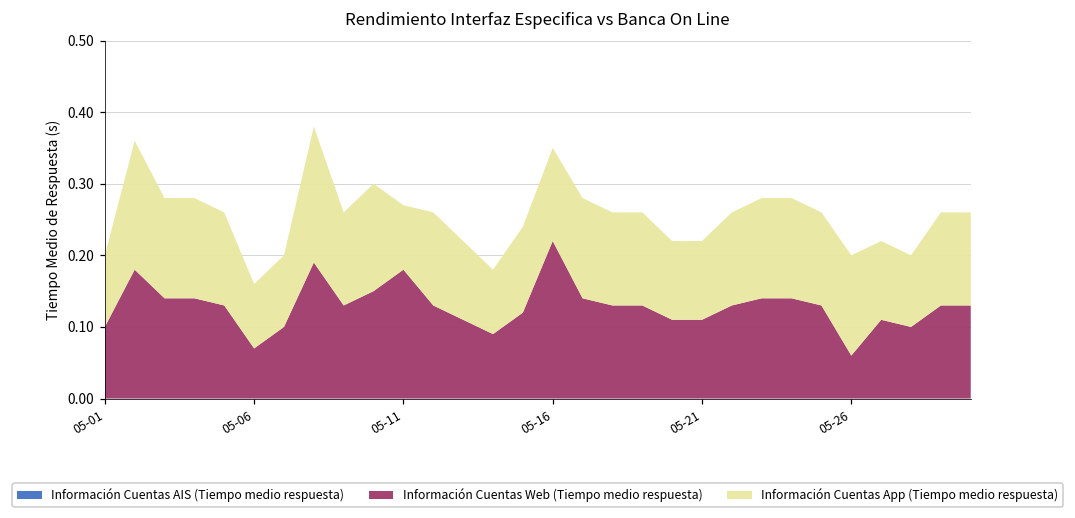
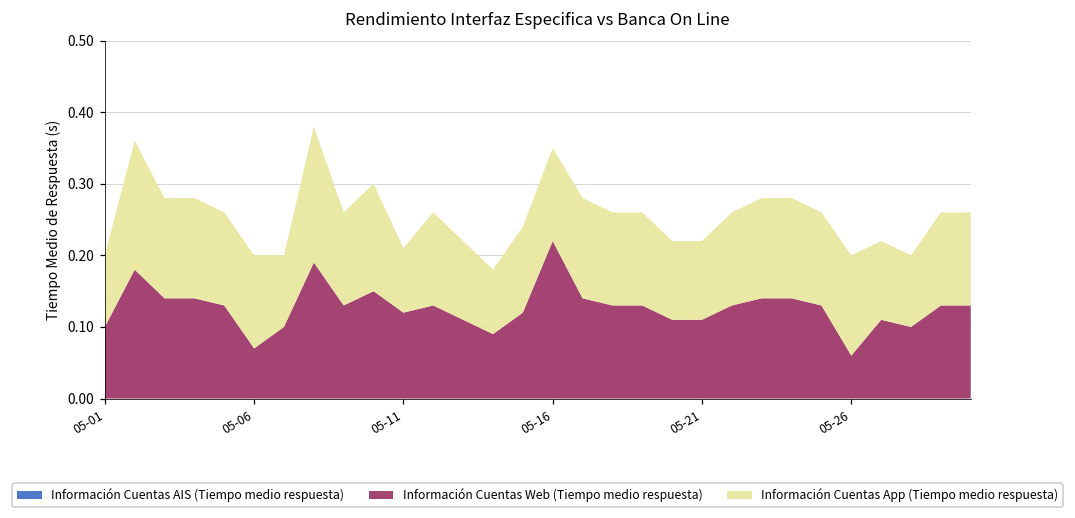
  {
    "Información Cuentas AIS (Tiempo medio respuesta)": {
      "05-01": 0.00,
      "05-06": 0.00,
      "05-11": 0.00,
      "05-16": 0.00,
      "05-21": 0.00,
      "05-26": 0.00
    },
    "Información Cuentas Web (Tiempo medio respuesta)": {
      "05-01": 0.10,
      "05-06": 0.07,
-     "05-11": 0.18,
+     "05-11": 0.12,
      "05-16": 0.22,
      "05-21": 0.11,
      "05-26": 0.06
    },
    "Información Cuentas App (Tiempo medio respuesta)": {
      "05-01": 0.10,
-     "05-06": 0.09,
+     "05-06": 0.13,
      "05-11": 0.09,
      "05-16": 0.13,
      "05-21": 0.11,
      "05-26": 0.14
    }
  }
